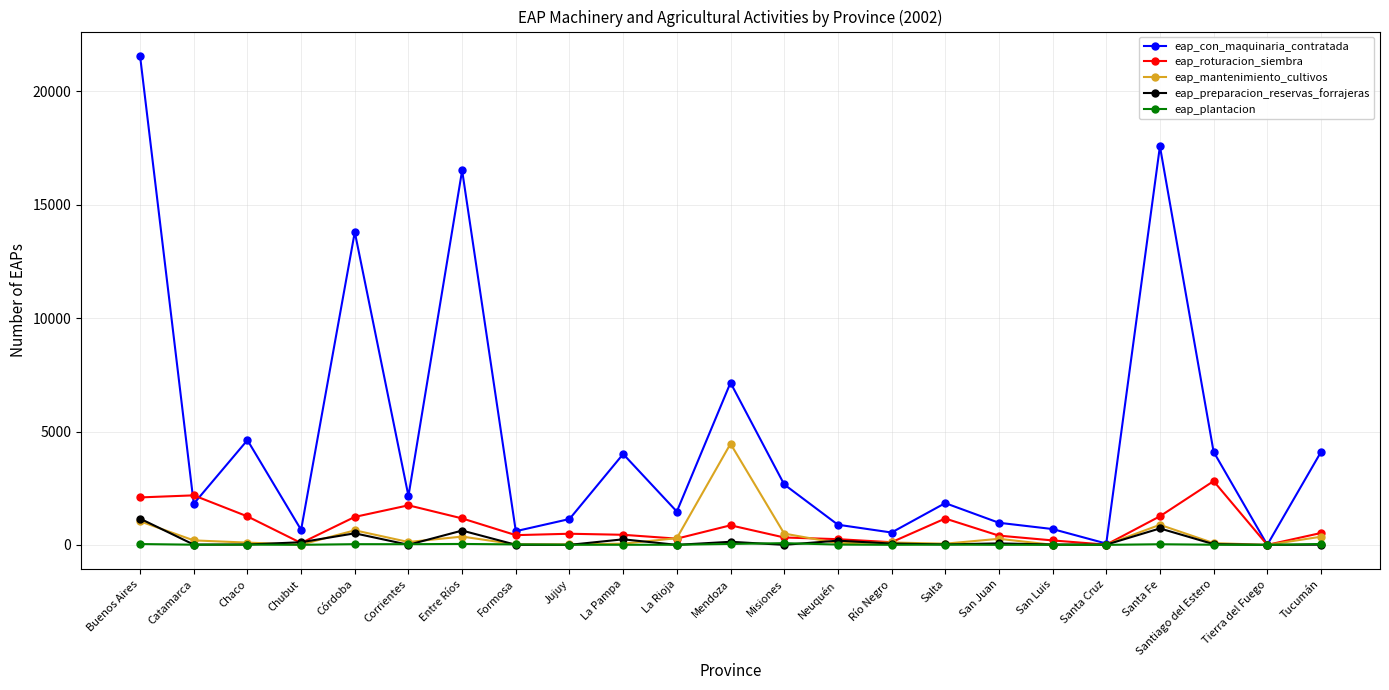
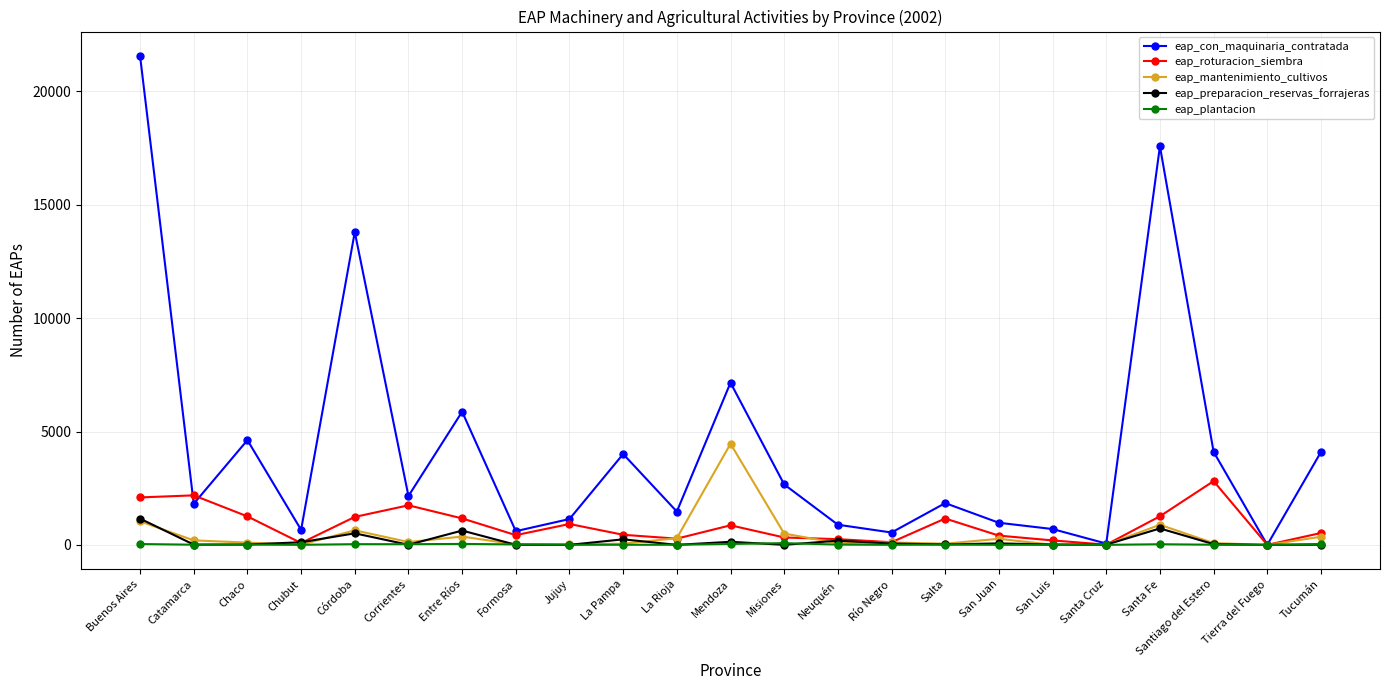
  {
    "eap_con_maquinaria_contratada": {
      "Buenos Aires": 21600,
      "Catamarca": 1800,
      "Chaco": 4600,
      "Chubut": 700,
      "Córdoba": 13800,
      "Corrientes": 2200,
-     "Entre Ríos": 16500,
+     "Entre Ríos": 5900,
      "Formosa": 600,
      "Jujuy": 1100,
      "La Pampa": 4000,
      "La Rioja": 1500,
      "Mendoza": 7200,
      "Misiones": 2700,
      "Neuquén": 900,
      "Río Negro": 500,
      "Salta": 1800,
      "San Juan": 1000,
      "San Luis": 700,
      "Santa Fe": 17600,
      "Santiago del Estero": 4100,
      "Tucumán": 4100
    },
    "eap_roturacion_siembra": {
      "Buenos Aires": 2100,
      "Catamarca": 2200,
      "Chaco": 1300,
      "Córdoba": 1200,
      "Corrientes": 1700,
      "Entre Ríos": 1200,
      "Formosa": 400,
-     "Jujuy": 500,
+     "Jujuy": 900,
      "La Pampa": 400,
      "Mendoza": 900,
      "Misiones": 300,
      "Salta": 1200,
      "San Juan": 400,
      "San Luis": 200,
      "Santa Fe": 1300,
      "Santiago del Estero": 2800,
      "Tucumán": 500
    },
    "eap_mantenimiento_cultivos": {
      "Buenos Aires": 1000,
      "Catamarca": 200,
      "Córdoba": 600,
      "Entre Ríos": 400,
      "Mendoza": 4500,
      "Misiones": 500,
      "San Juan": 300,
      "Santa Fe": 900,
      "Tucumán": 400
    },
    "eap_preparacion_reservas_forrajeras": {
      "Buenos Aires": 1200,
      "Córdoba": 500,
      "Entre Ríos": 600,
      "La Pampa": 200,
      "Santa Fe": 700
    },
    "eap_plantacion": {
      "Buenos Aires": 0,
      "Córdoba": 0,
      "Entre Ríos": 0,
      "Santa Fe": 0
    }
  }
